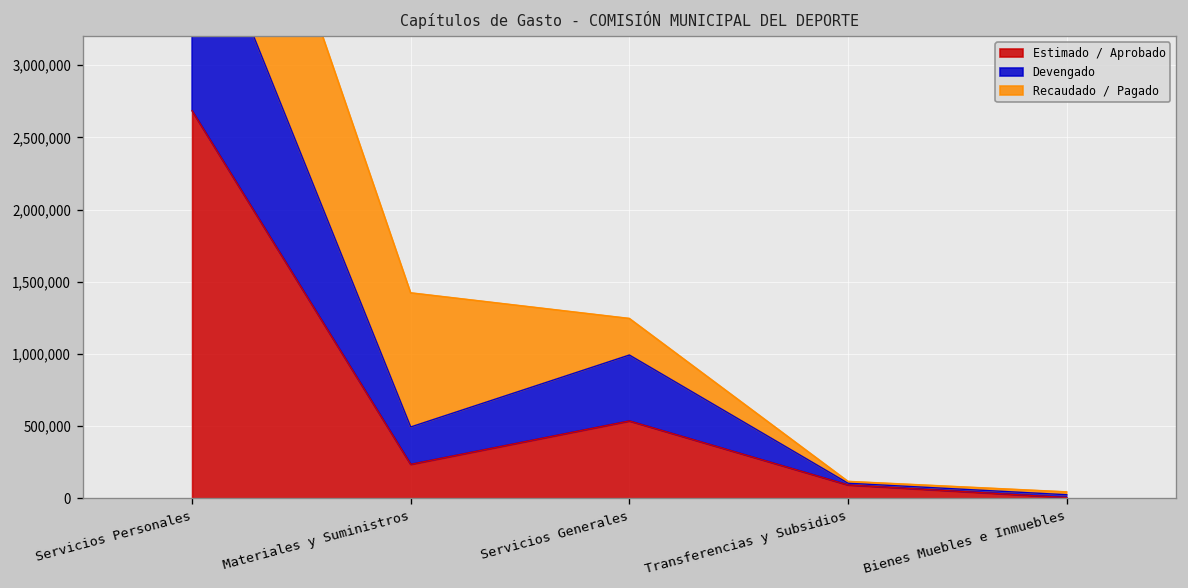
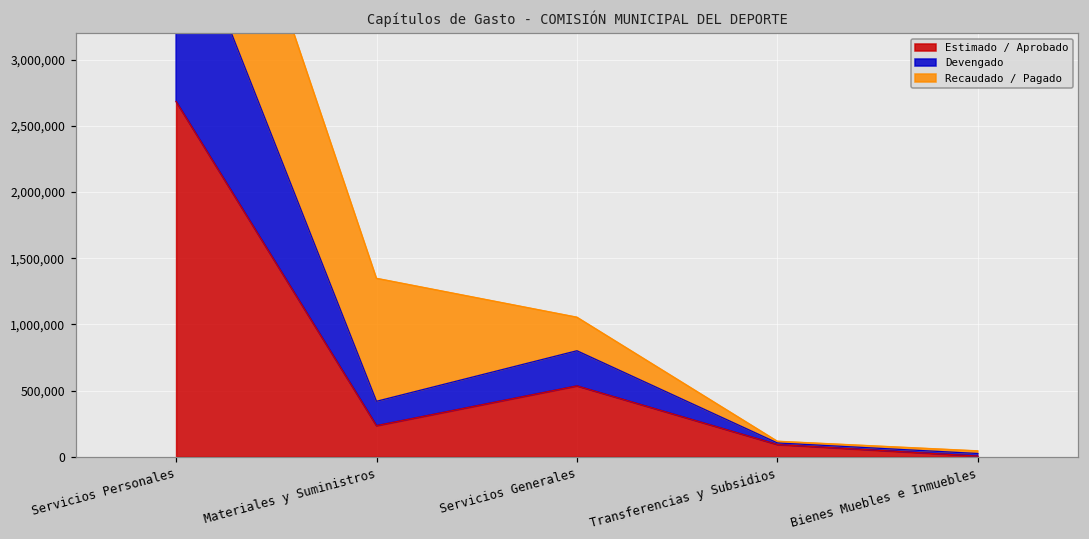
  {
    "Estimado / Aprobado": {
      "Servicios Personales": "2,690,000",
      "Materiales y Suministros": "230,000",
      "Servicios Generales": "540,000"
    },
    "Devengado": {
-     "Materiales y Suministros": "260,000",
-     "Servicios Generales": "460,000"
+     "Materiales y Suministros": "180,000",
+     "Servicios Generales": "270,000"
    },
    "Recaudado / Pagado": {
      "Materiales y Suministros": "930,000",
      "Servicios Generales": "250,000"
    }
  }
